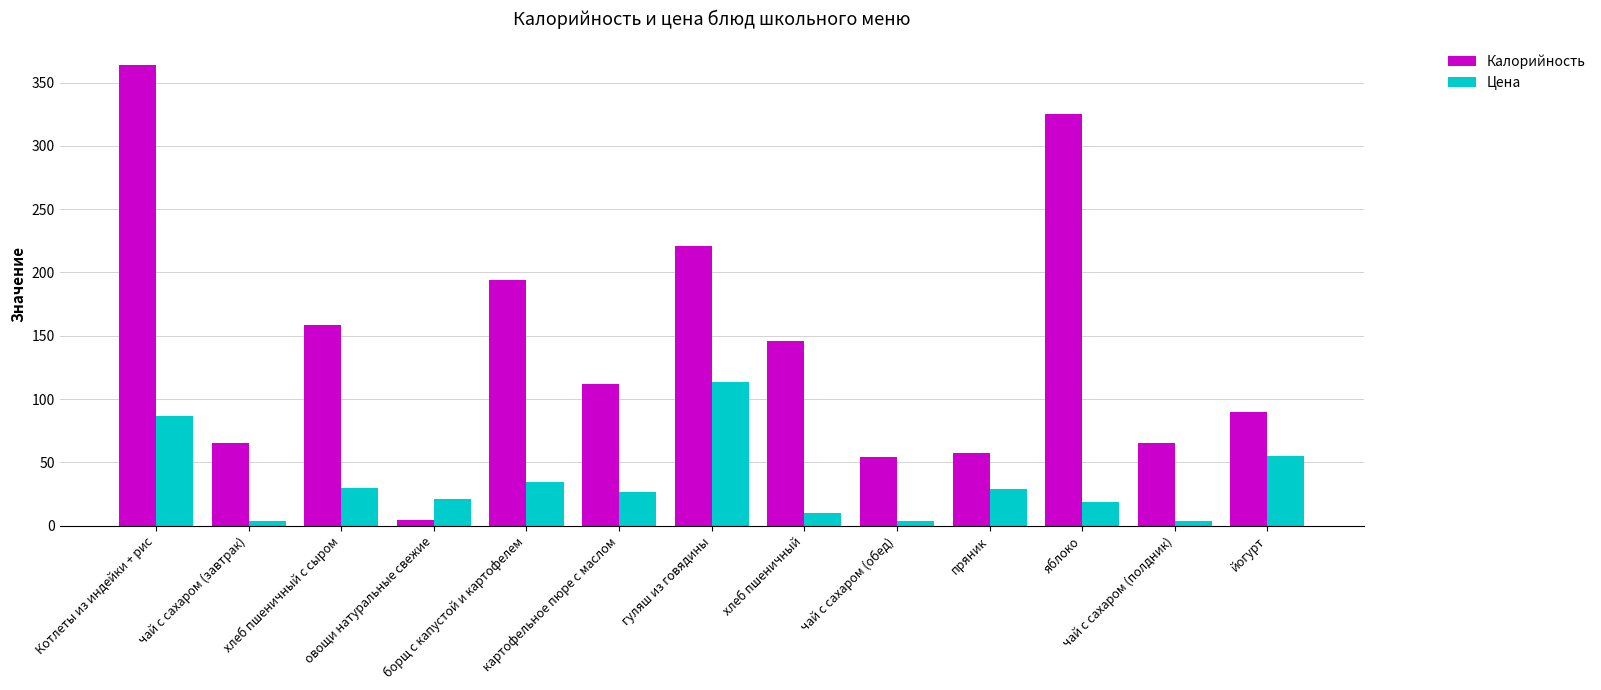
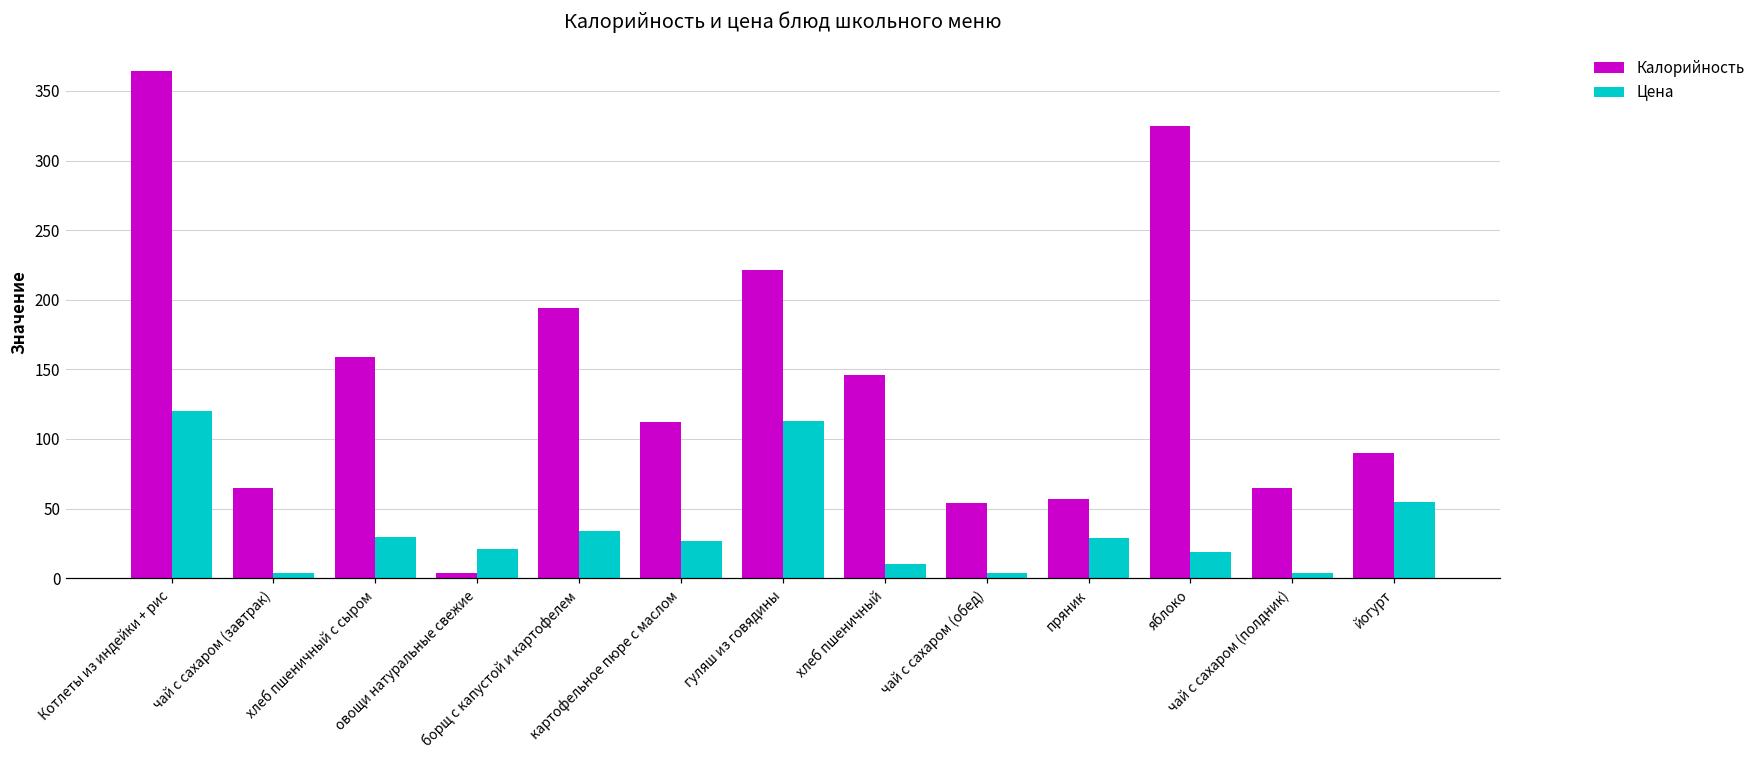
  {
    "Калорийность": {
      "Котлеты из индейки + рис": 364,
      "чай с сахаром (завтрак)": 65,
      "хлеб пшеничный с сыром": 159,
      "овощи натуральные свежие": 4,
      "борщ с капустой и картофелем": 194,
      "картофельное пюре с маслом": 112,
      "гуляш из говядины": 221,
      "хлеб пшеничный": 146,
      "чай с сахаром (обед)": 54,
      "пряник": 57,
      "яблоко": 325,
      "чай с сахаром (полдник)": 65,
      "йогурт": 90
    },
    "Цена": {
-     "Котлеты из индейки + рис": 87,
+     "Котлеты из индейки + рис": 120,
      "чай с сахаром (завтрак)": 4,
      "хлеб пшеничный с сыром": 30,
      "овощи натуральные свежие": 21,
      "борщ с капустой и картофелем": 34,
      "картофельное пюре с маслом": 27,
      "гуляш из говядины": 113,
      "хлеб пшеничный": 10,
      "чай с сахаром (обед)": 4,
      "пряник": 29,
      "яблоко": 19,
      "чай с сахаром (полдник)": 4,
      "йогурт": 55
    }
  }
